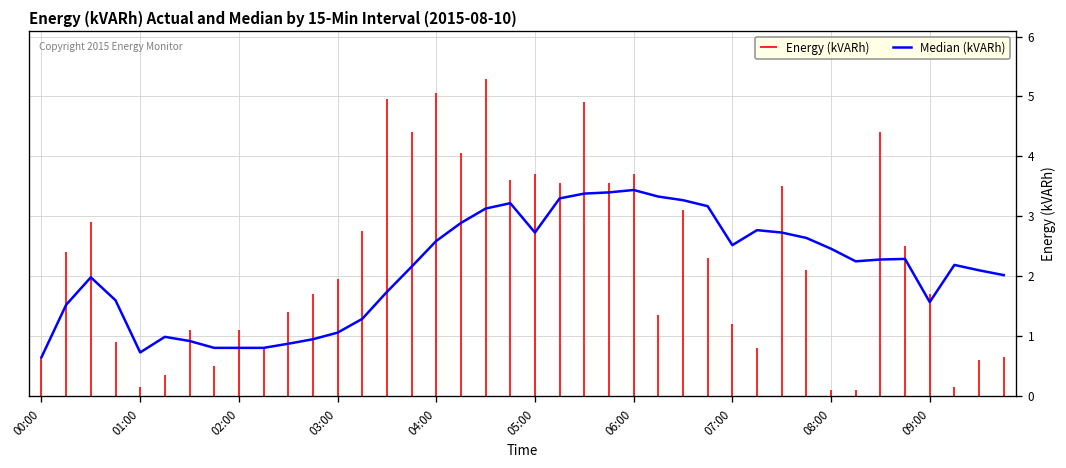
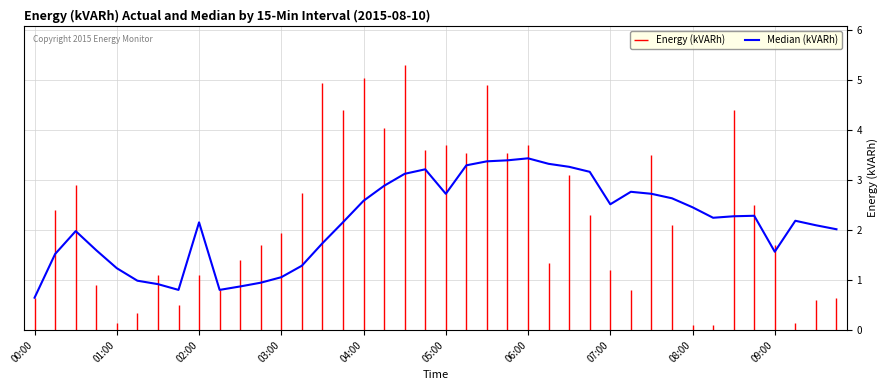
  {
    "00:00": 0.7,
-   "01:00": 0.7,
-   "02:00": 0.8,
+   "01:00": 1.2,
+   "02:00": 2.2,
    "03:00": 1.1,
    "04:00": 2.6,
    "05:00": 2.7,
    "06:00": 3.4,
    "07:00": 2.5,
    "08:00": 2.5,
    "09:00": 1.6
  }
